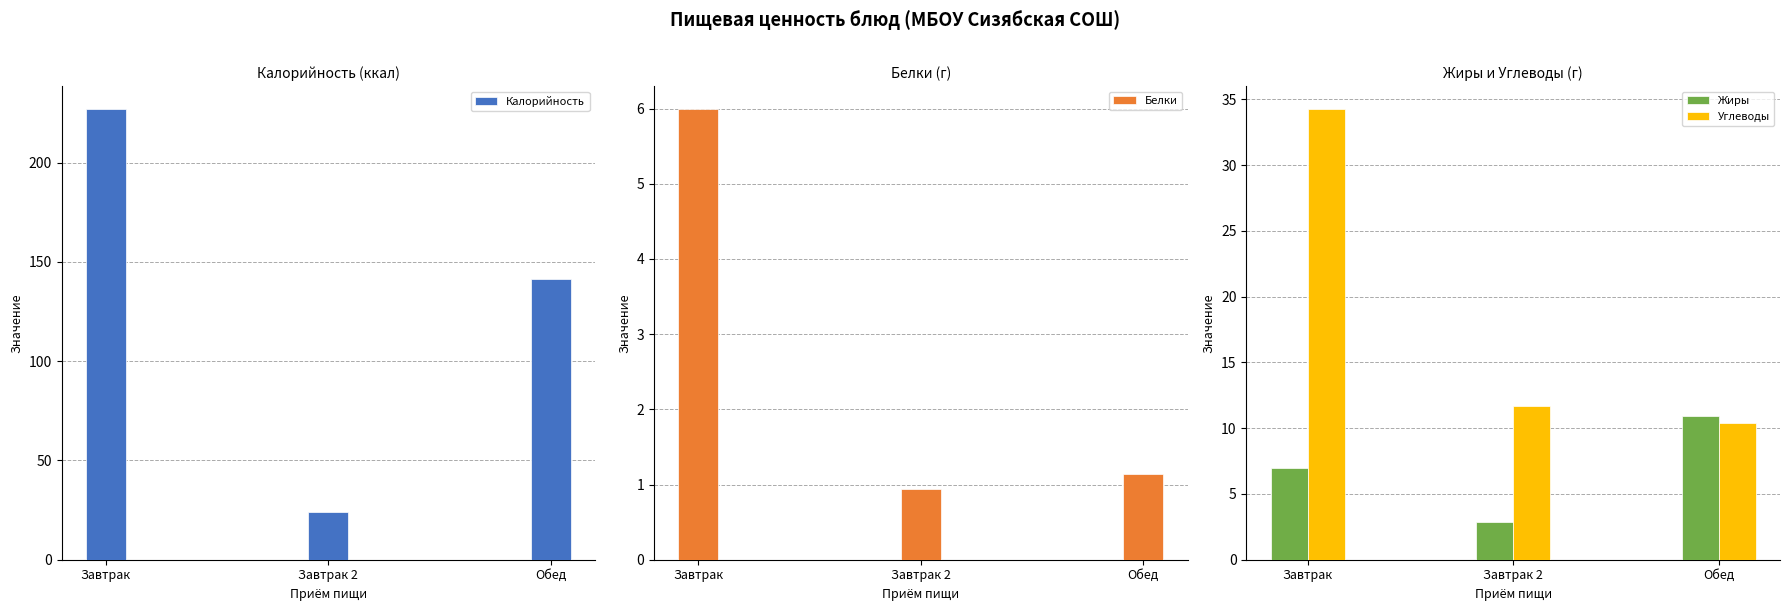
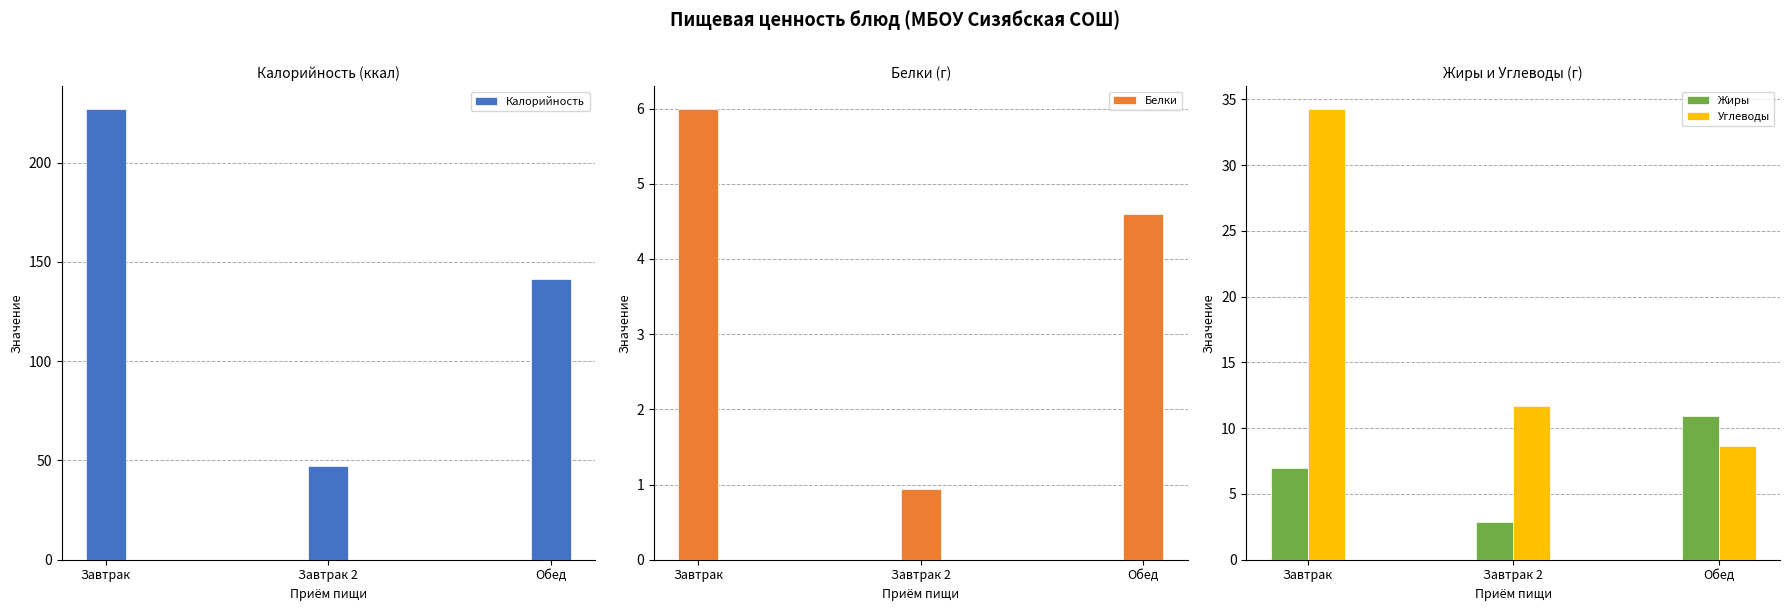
  {
    "Калорийность (ккал)": {
      "Завтрак": 227,
-     "Завтрак 2": 24,
+     "Завтрак 2": 47,
      "Обед": 141
    },
    "Белки (г)": {
      "Завтрак": 6.0,
      "Завтрак 2": 0.9,
-     "Обед": 1.1
+     "Обед": 4.6
    },
    "Жиры и Углеводы (г)": {
      "Жиры": {
        "Завтрак": 7.0,
        "Завтрак 2": 2.9,
        "Обед": 11.0
      },
      "Углеводы": {
        "Завтрак": 34.3,
        "Завтрак 2": 11.7,
-       "Обед": 10.4
+       "Обед": 8.6
      }
    }
  }
